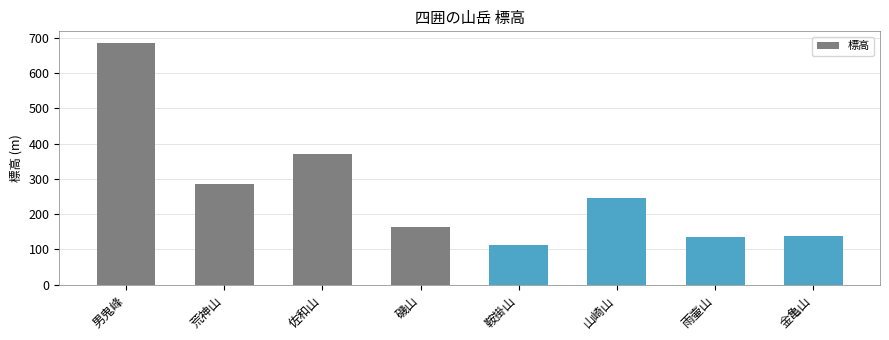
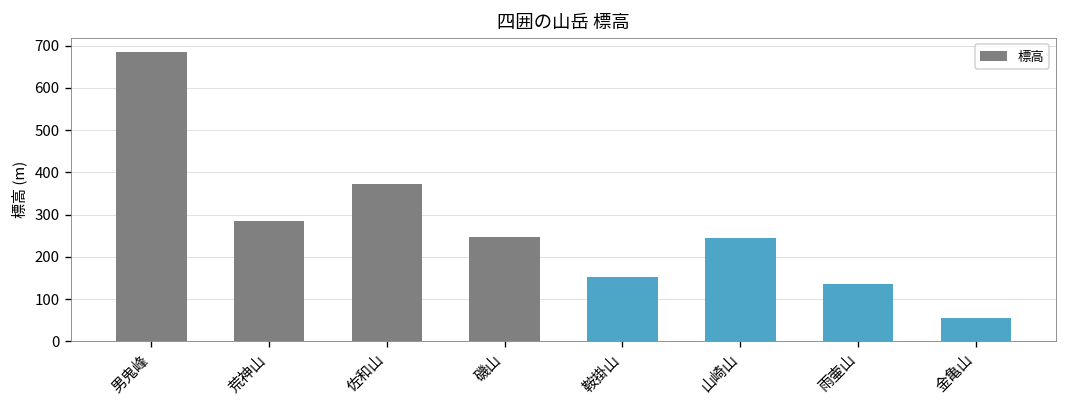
  {
    "男鬼峰": 680,
    "荒神山": 280,
    "佐和山": 370,
-   "磯山": 160,
-   "鞍掛山": 110,
+   "磯山": 250,
+   "鞍掛山": 150,
    "山崎山": 240,
    "雨壷山": 140,
-   "金亀山": 140
+   "金亀山": 60
  }
